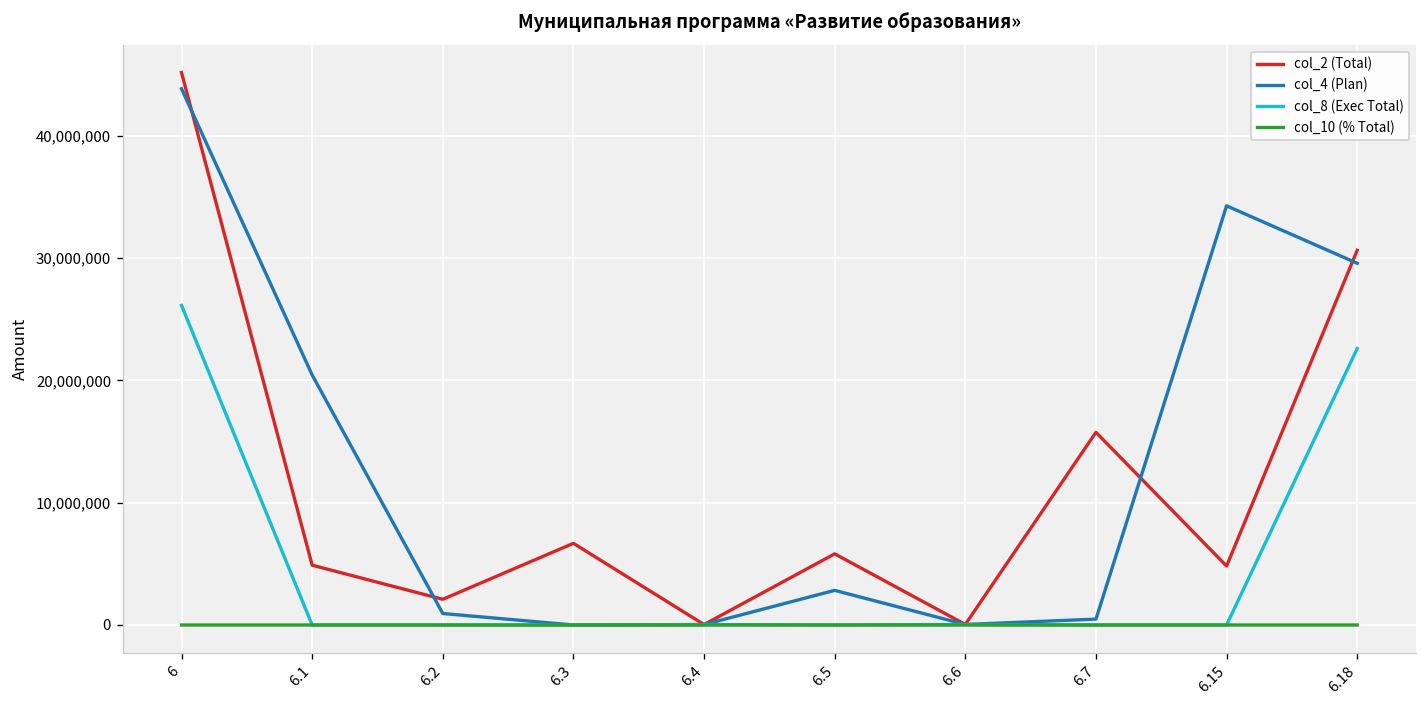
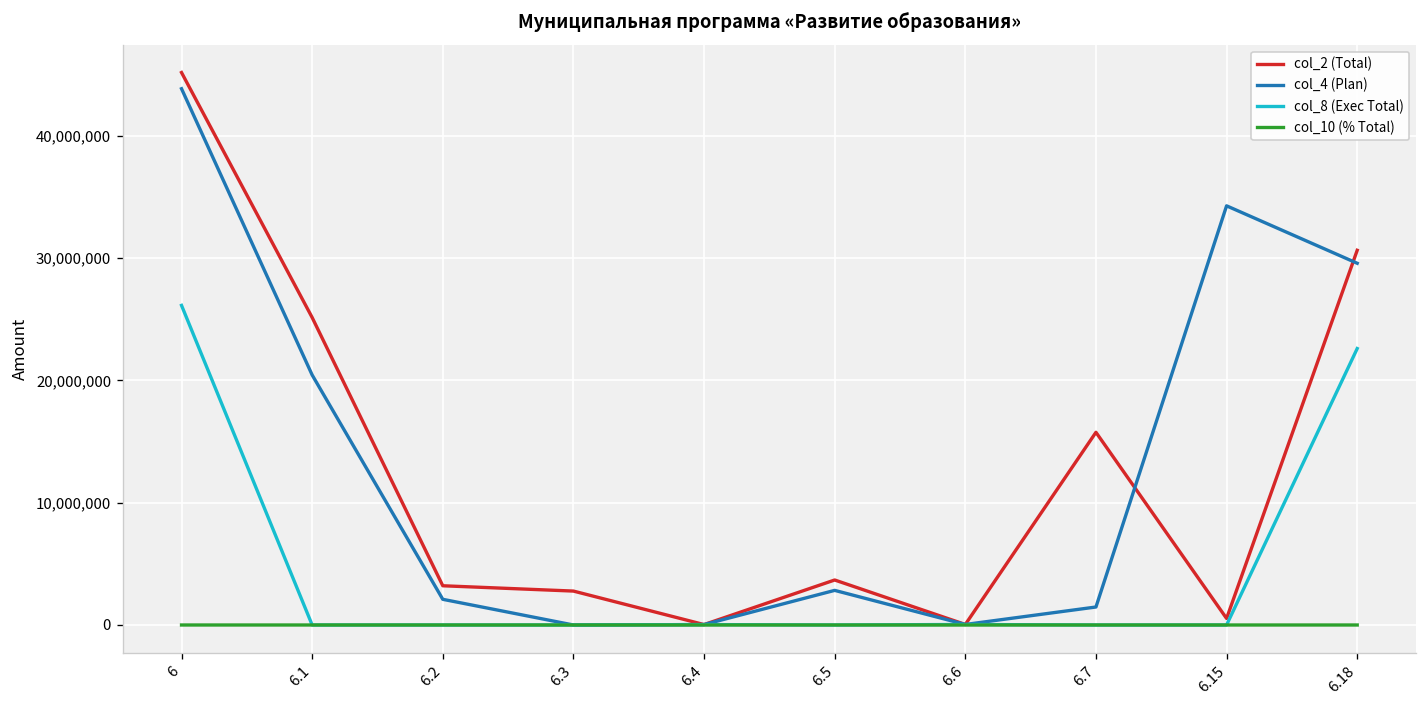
  {
    "col_2 (Total)": {
      "6": "45,200,000",
-     "6.1": "4,900,000",
-     "6.2": "2,100,000",
-     "6.3": "6,700,000",
-     "6.5": "5,800,000",
+     "6.1": "25,100,000",
+     "6.2": "3,200,000",
+     "6.3": "2,800,000",
+     "6.5": "3,700,000",
      "6.7": "15,800,000",
-     "6.15": "4,800,000",
+     "6.15": "500,000",
      "6.18": "30,600,000"
    },
    "col_4 (Plan)": {
      "6": "43,800,000",
      "6.1": "20,400,000",
-     "6.2": "900,000",
+     "6.2": "2,100,000",
      "6.5": "2,800,000",
-     "6.7": "500,000",
+     "6.7": "1,500,000",
      "6.15": "34,300,000",
      "6.18": "29,600,000"
    },
    "col_8 (Exec Total)": {
      "6": "26,100,000",
      "6.18": "22,600,000"
    },
    "col_10 (% Total)": {
      "6": "0",
      "6.18": "0"
    }
  }
